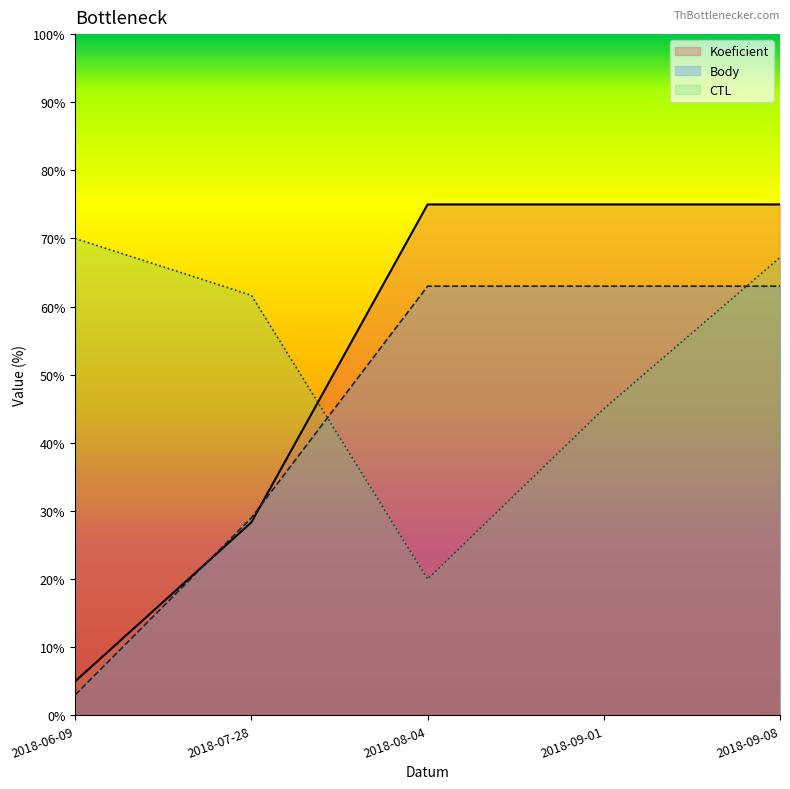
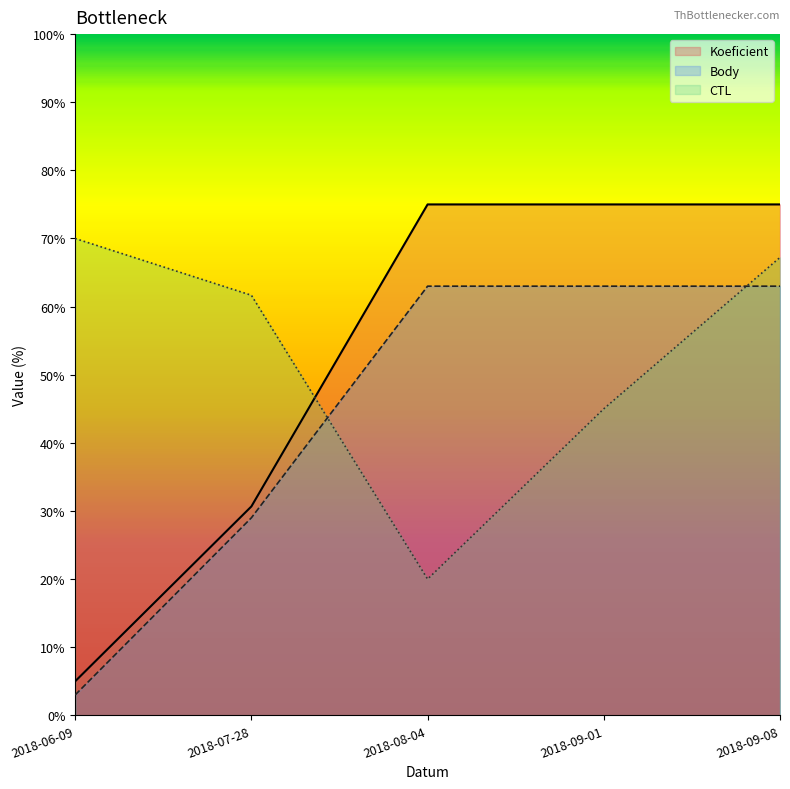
  {
    "Koeficient": {
      "2018-06-09": "5%",
-     "2018-07-28": "28%",
+     "2018-07-28": "31%",
      "2018-08-04": "75%",
      "2018-09-01": "75%",
      "2018-09-08": "75%"
    }
  }
